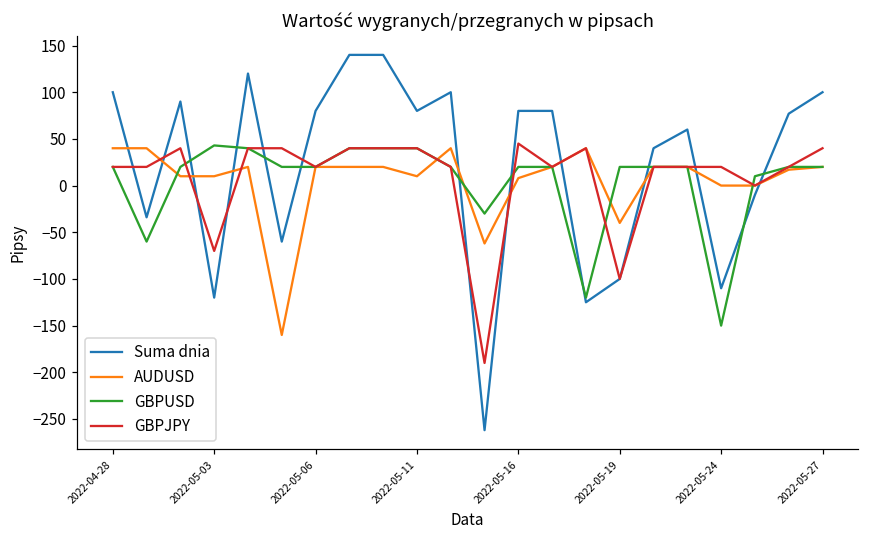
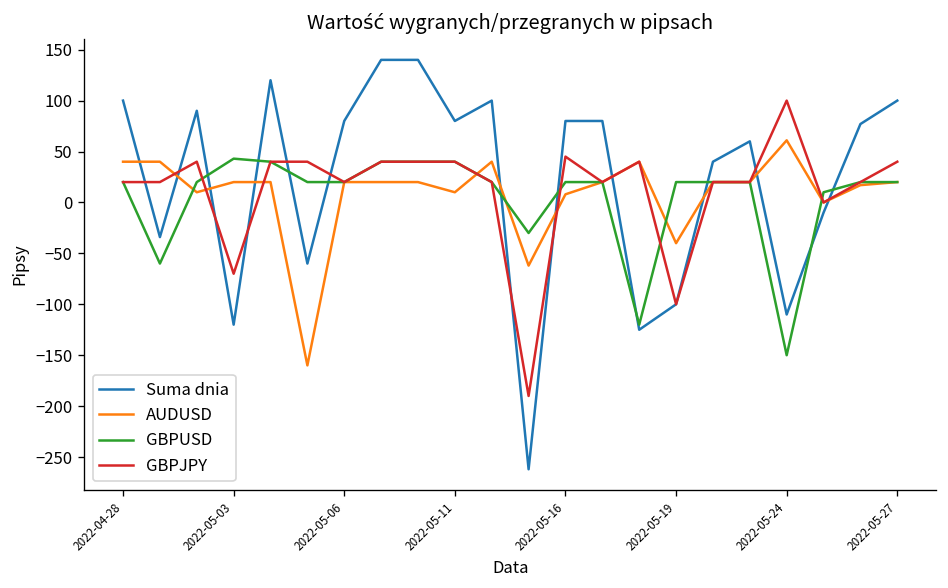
  {
    "Suma dnia": {
      "2022-04-28": 100,
      "2022-05-03": -120,
      "2022-05-06": 80,
      "2022-05-11": 80,
      "2022-05-16": 80,
      "2022-05-24": -110,
      "2022-05-27": 100
    },
    "AUDUSD": {
      "2022-04-28": 40,
-     "2022-05-03": 10,
+     "2022-05-03": 20,
      "2022-05-11": 10,
      "2022-05-16": 10,
      "2022-05-19": -40,
-     "2022-05-24": 0
+     "2022-05-24": 60
    },
    "GBPUSD": {
      "2022-05-03": 40,
      "2022-05-16": 20,
      "2022-05-19": 20,
      "2022-05-24": -150
    },
    "GBPJPY": {
      "2022-05-03": -70,
      "2022-05-16": 50,
-     "2022-05-24": 20,
+     "2022-05-24": 100,
      "2022-05-27": 40
    }
  }
